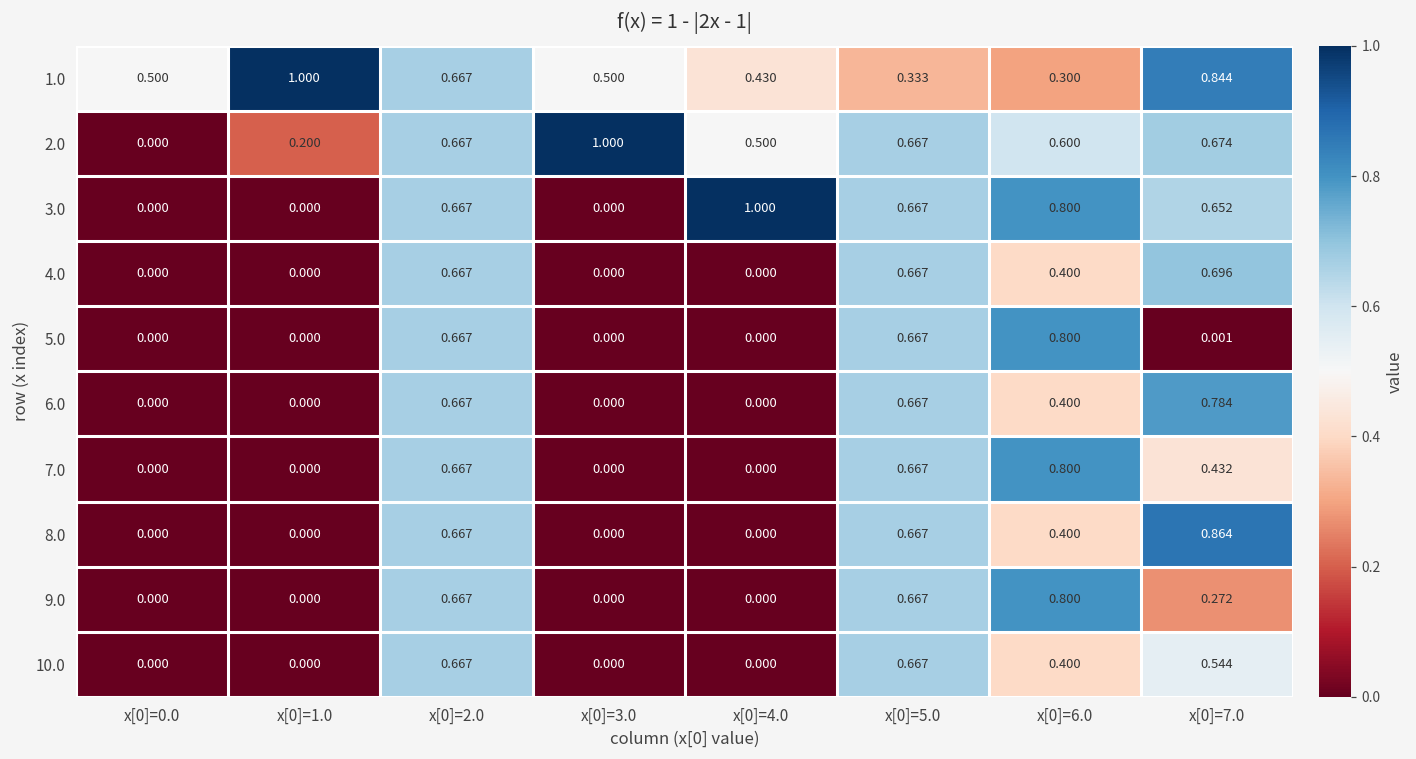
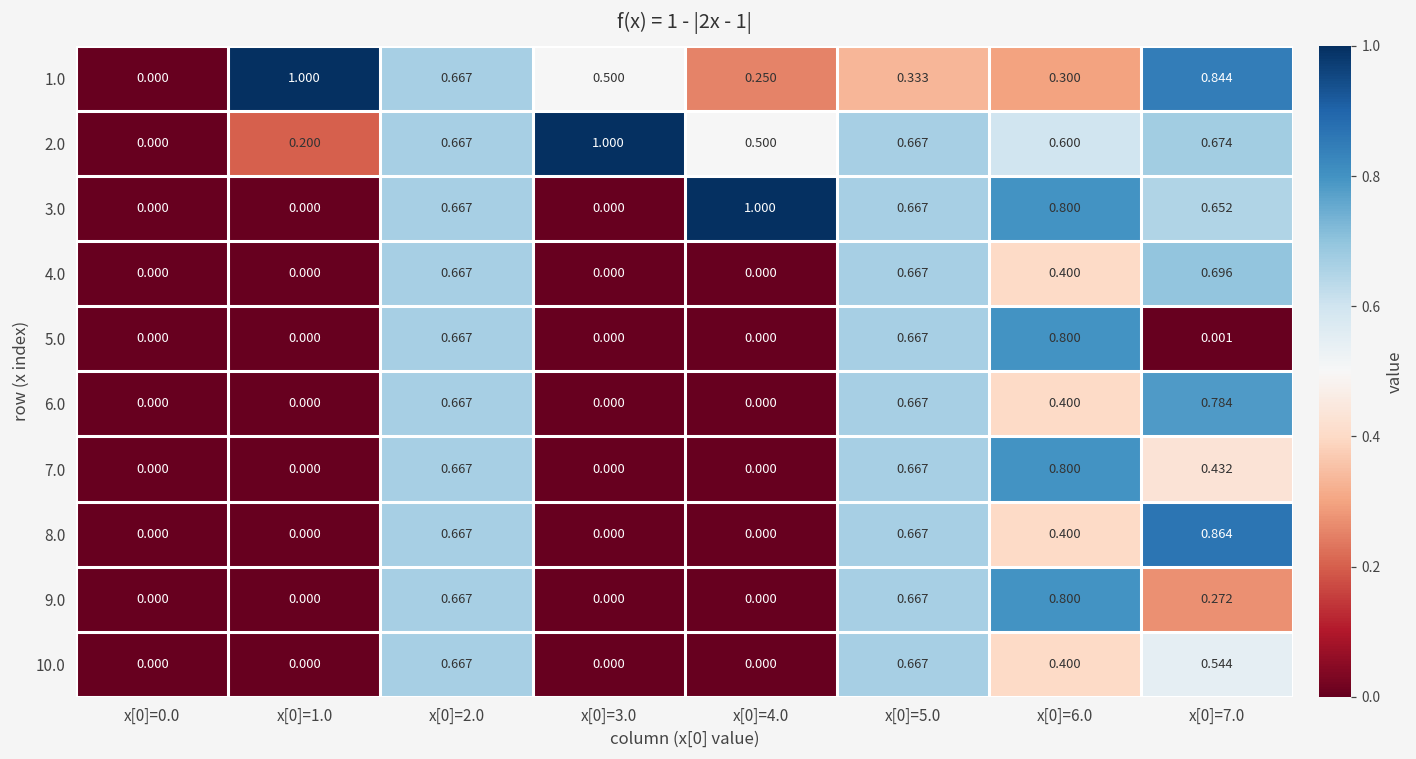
  {
    "1.0": {
-     "x[0]=0.0": 0.500,
+     "x[0]=0.0": 0.000,
      "x[0]=1.0": 1.000,
      "x[0]=2.0": 0.667,
      "x[0]=3.0": 0.500,
-     "x[0]=4.0": 0.430,
+     "x[0]=4.0": 0.250,
      "x[0]=5.0": 0.333,
      "x[0]=6.0": 0.300,
      "x[0]=7.0": 0.844
    },
    "2.0": {
      "x[0]=0.0": 0.000,
      "x[0]=1.0": 0.200,
      "x[0]=2.0": 0.667,
      "x[0]=3.0": 1.000,
      "x[0]=4.0": 0.500,
      "x[0]=5.0": 0.667,
      "x[0]=6.0": 0.600,
      "x[0]=7.0": 0.674
    },
    "3.0": {
      "x[0]=0.0": 0.000,
      "x[0]=1.0": 0.000,
      "x[0]=2.0": 0.667,
      "x[0]=3.0": 0.000,
      "x[0]=4.0": 1.000,
      "x[0]=5.0": 0.667,
      "x[0]=6.0": 0.800,
      "x[0]=7.0": 0.652
    },
    "4.0": {
      "x[0]=0.0": 0.000,
      "x[0]=1.0": 0.000,
      "x[0]=2.0": 0.667,
      "x[0]=3.0": 0.000,
      "x[0]=4.0": 0.000,
      "x[0]=5.0": 0.667,
      "x[0]=6.0": 0.400,
      "x[0]=7.0": 0.696
    },
    "5.0": {
      "x[0]=0.0": 0.000,
      "x[0]=1.0": 0.000,
      "x[0]=2.0": 0.667,
      "x[0]=3.0": 0.000,
      "x[0]=4.0": 0.000,
      "x[0]=5.0": 0.667,
      "x[0]=6.0": 0.800,
      "x[0]=7.0": 0.001
    },
    "6.0": {
      "x[0]=0.0": 0.000,
      "x[0]=1.0": 0.000,
      "x[0]=2.0": 0.667,
      "x[0]=3.0": 0.000,
      "x[0]=4.0": 0.000,
      "x[0]=5.0": 0.667,
      "x[0]=6.0": 0.400,
      "x[0]=7.0": 0.784
    },
    "7.0": {
      "x[0]=0.0": 0.000,
      "x[0]=1.0": 0.000,
      "x[0]=2.0": 0.667,
      "x[0]=3.0": 0.000,
      "x[0]=4.0": 0.000,
      "x[0]=5.0": 0.667,
      "x[0]=6.0": 0.800,
      "x[0]=7.0": 0.432
    },
    "8.0": {
      "x[0]=0.0": 0.000,
      "x[0]=1.0": 0.000,
      "x[0]=2.0": 0.667,
      "x[0]=3.0": 0.000,
      "x[0]=4.0": 0.000,
      "x[0]=5.0": 0.667,
      "x[0]=6.0": 0.400,
      "x[0]=7.0": 0.864
    },
    "9.0": {
      "x[0]=0.0": 0.000,
      "x[0]=1.0": 0.000,
      "x[0]=2.0": 0.667,
      "x[0]=3.0": 0.000,
      "x[0]=4.0": 0.000,
      "x[0]=5.0": 0.667,
      "x[0]=6.0": 0.800,
      "x[0]=7.0": 0.272
    },
    "10.0": {
      "x[0]=0.0": 0.000,
      "x[0]=1.0": 0.000,
      "x[0]=2.0": 0.667,
      "x[0]=3.0": 0.000,
      "x[0]=4.0": 0.000,
      "x[0]=5.0": 0.667,
      "x[0]=6.0": 0.400,
      "x[0]=7.0": 0.544
    }
  }
